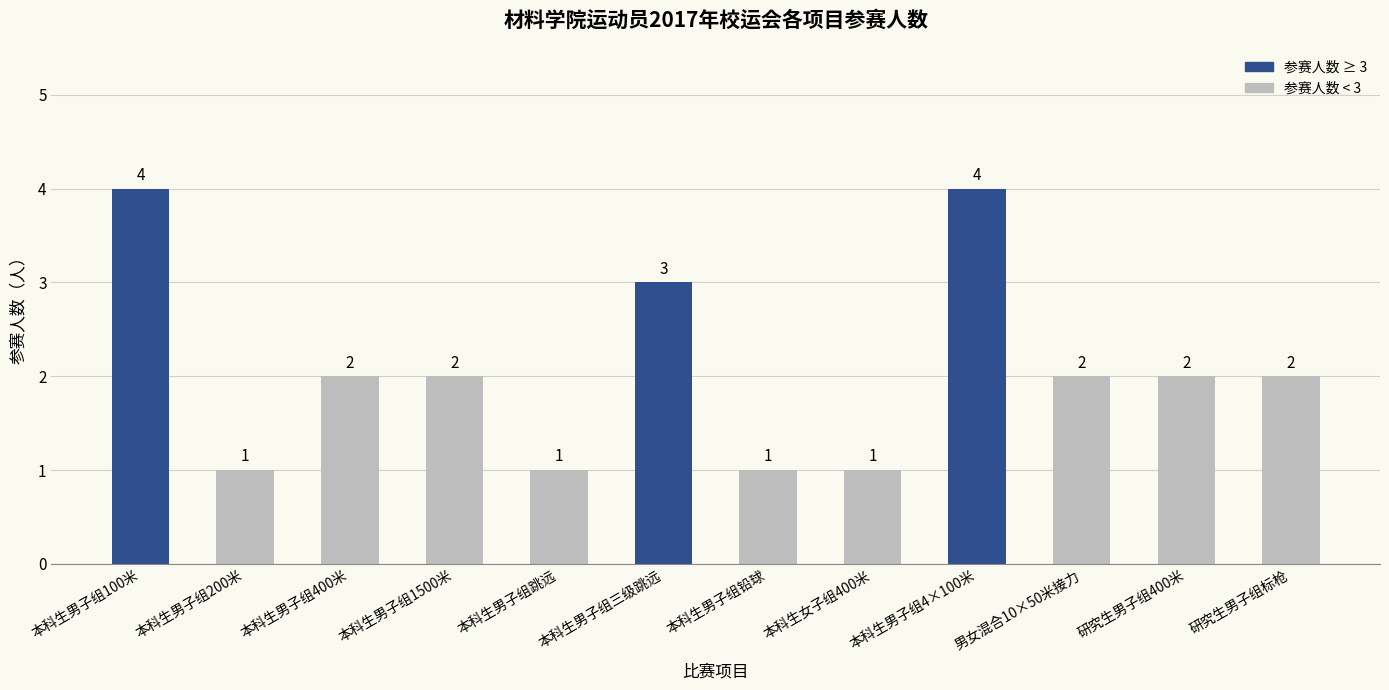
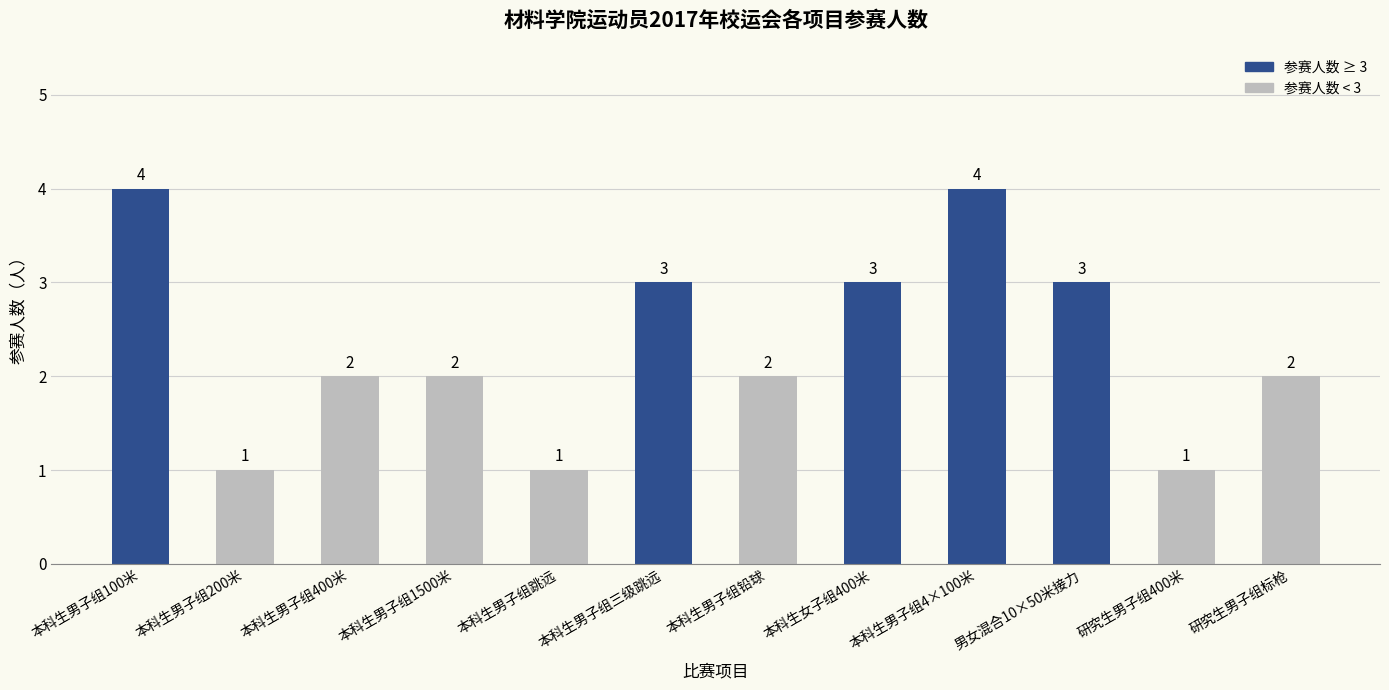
  {
    "本科生男子组100米": 4,
    "本科生男子组200米": 1,
    "本科生男子组400米": 2,
    "本科生男子组1500米": 2,
    "本科生男子组跳远": 1,
    "本科生男子组三级跳远": 3,
-   "本科生男子组铅球": 1,
-   "本科生女子组400米": 1,
+   "本科生男子组铅球": 2,
+   "本科生女子组400米": 3,
    "本科生男子组4×100米": 4,
-   "男女混合10×50米接力": 2,
-   "研究生男子组400米": 2,
+   "男女混合10×50米接力": 3,
+   "研究生男子组400米": 1,
    "研究生男子组标枪": 2
  }
